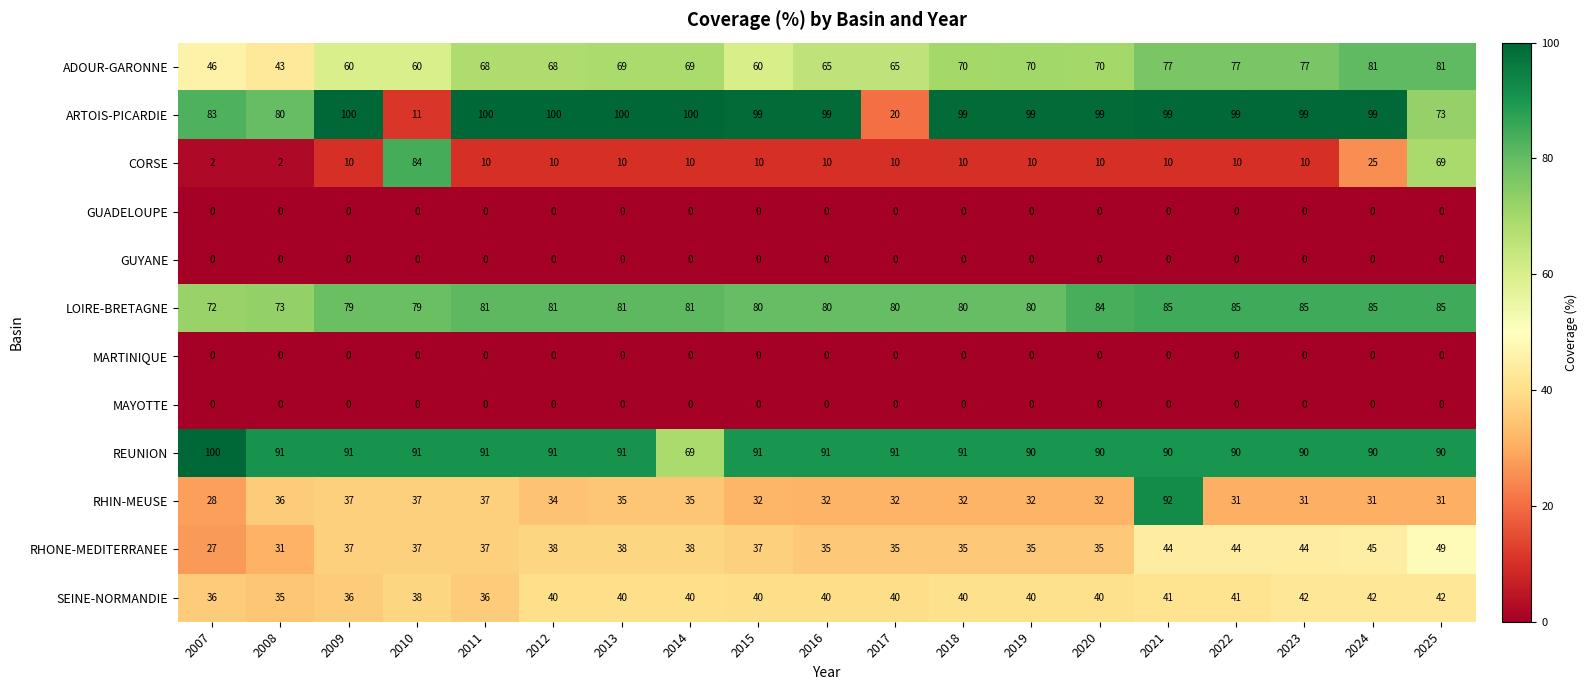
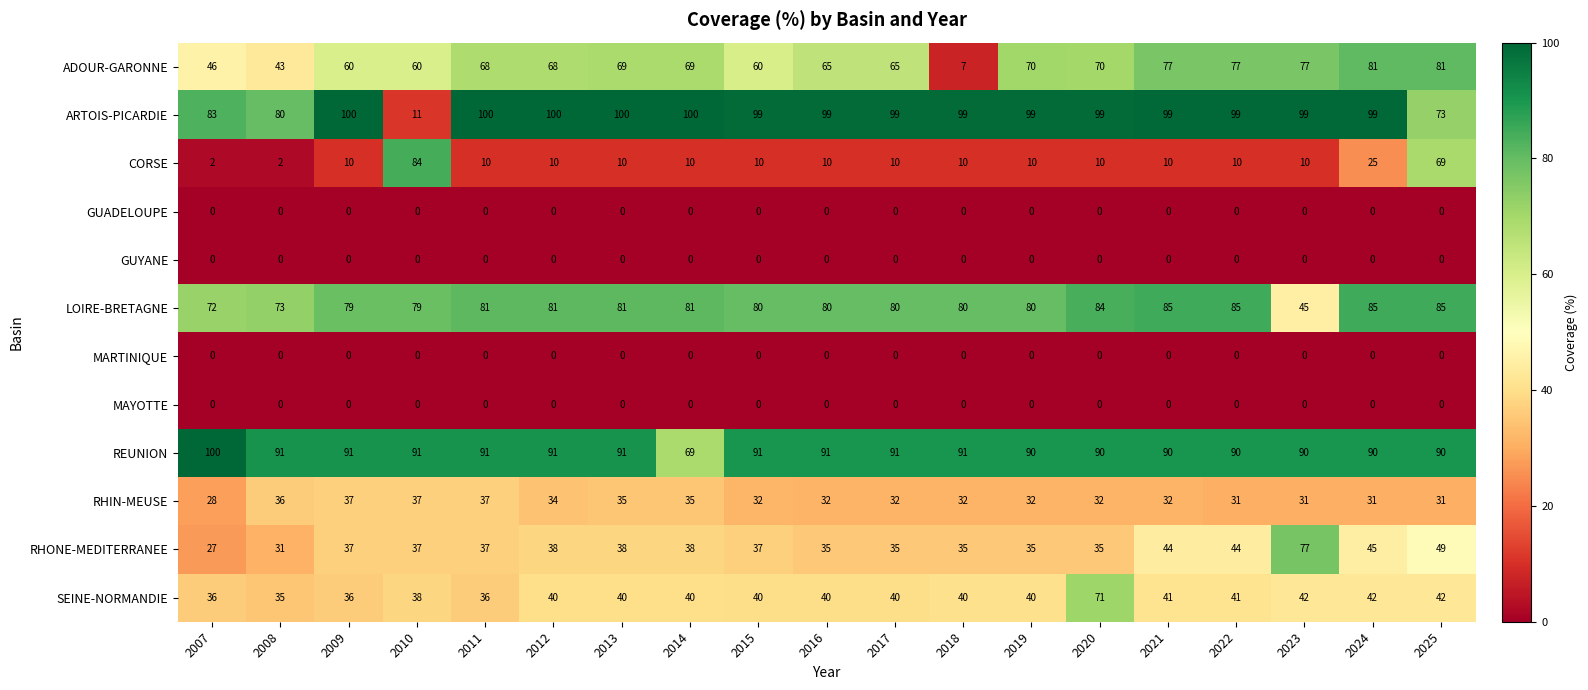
  {
    "ADOUR-GARONNE": {
      "2007": 46,
      "2008": 43,
      "2009": 60,
      "2010": 60,
      "2011": 68,
      "2012": 68,
      "2013": 69,
      "2014": 69,
      "2015": 60,
      "2016": 65,
      "2017": 65,
-     "2018": 70,
+     "2018": 7,
      "2019": 70,
      "2020": 70,
      "2021": 77,
      "2022": 77,
      "2023": 77,
      "2024": 81,
      "2025": 81
    },
    "ARTOIS-PICARDIE": {
      "2007": 83,
      "2008": 80,
      "2009": 100,
      "2010": 11,
      "2011": 100,
      "2012": 100,
      "2013": 100,
      "2014": 100,
      "2015": 99,
      "2016": 99,
-     "2017": 20,
+     "2017": 99,
      "2018": 99,
      "2019": 99,
      "2020": 99,
      "2021": 99,
      "2022": 99,
      "2023": 99,
      "2024": 99,
      "2025": 73
    },
    "LOIRE-BRETAGNE": {
      "2007": 72,
      "2008": 73,
      "2009": 79,
      "2010": 79,
      "2011": 81,
      "2012": 81,
      "2013": 81,
      "2014": 81,
      "2015": 80,
      "2016": 80,
      "2017": 80,
      "2018": 80,
      "2019": 80,
      "2020": 84,
      "2021": 85,
      "2022": 85,
-     "2023": 85,
+     "2023": 45,
      "2024": 85,
      "2025": 85
    },
    "RHIN-MEUSE": {
      "2007": 28,
      "2008": 36,
      "2009": 37,
      "2010": 37,
      "2011": 37,
      "2012": 34,
      "2013": 35,
      "2014": 35,
      "2015": 32,
      "2016": 32,
      "2017": 32,
      "2018": 32,
      "2019": 32,
      "2020": 32,
-     "2021": 92,
+     "2021": 32,
      "2022": 31,
      "2023": 31,
      "2024": 31,
      "2025": 31
    },
    "RHONE-MEDITERRANEE": {
      "2007": 27,
      "2008": 31,
      "2009": 37,
      "2010": 37,
      "2011": 37,
      "2012": 38,
      "2013": 38,
      "2014": 38,
      "2015": 37,
      "2016": 35,
      "2017": 35,
      "2018": 35,
      "2019": 35,
      "2020": 35,
      "2021": 44,
      "2022": 44,
-     "2023": 44,
+     "2023": 77,
      "2024": 45,
      "2025": 49
    },
    "SEINE-NORMANDIE": {
      "2007": 36,
      "2008": 35,
      "2009": 36,
      "2010": 38,
      "2011": 36,
      "2012": 40,
      "2013": 40,
      "2014": 40,
      "2015": 40,
      "2016": 40,
      "2017": 40,
      "2018": 40,
      "2019": 40,
-     "2020": 40,
+     "2020": 71,
      "2021": 41,
      "2022": 41,
      "2023": 42,
      "2024": 42,
      "2025": 42
    }
  }
